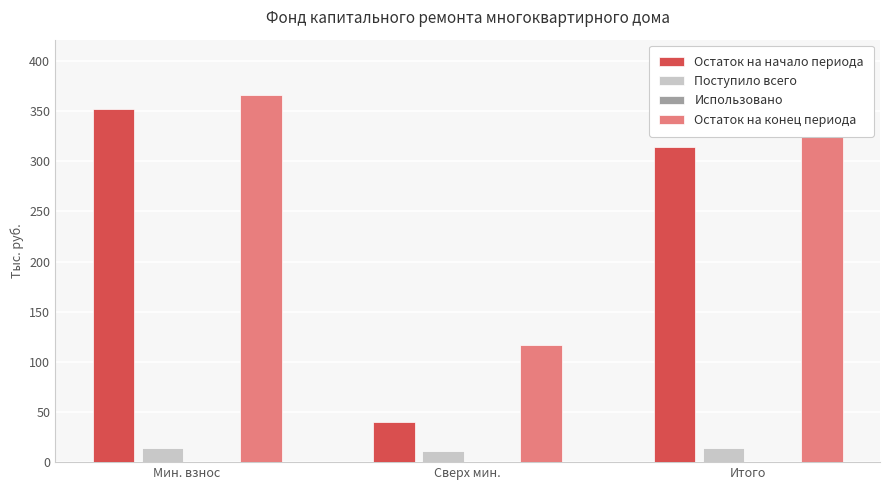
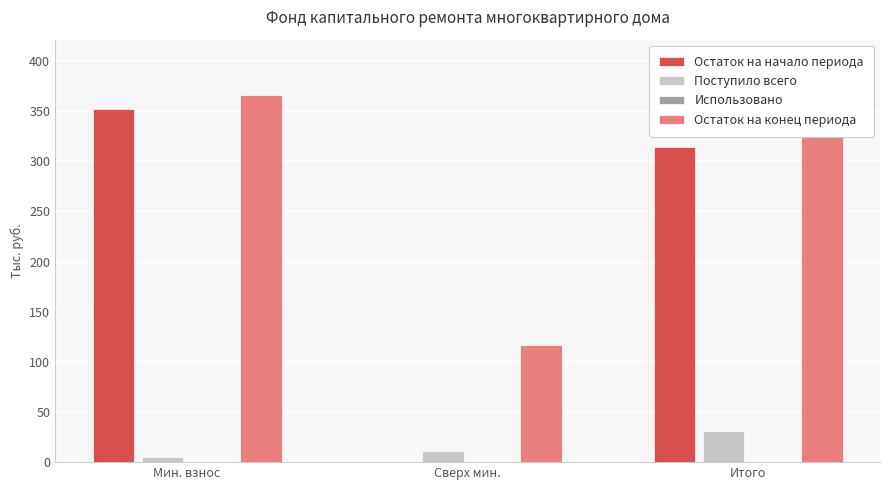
  {
    "Остаток на начало периода": {
      "Мин. взнос": 352,
-     "Сверх мин.": 40,
+     "Сверх мин.": 0,
      "Итого": 315
    },
    "Поступило всего": {
-     "Мин. взнос": 14,
+     "Мин. взнос": 5,
      "Сверх мин.": 11,
-     "Итого": 14
+     "Итого": 31
    },
    "Использовано": {
      "Мин. взнос": 0,
      "Сверх мин.": 0,
      "Итого": 0
    },
    "Остаток на конец периода": {
      "Мин. взнос": 366,
      "Сверх мин.": 117
    }
  }
